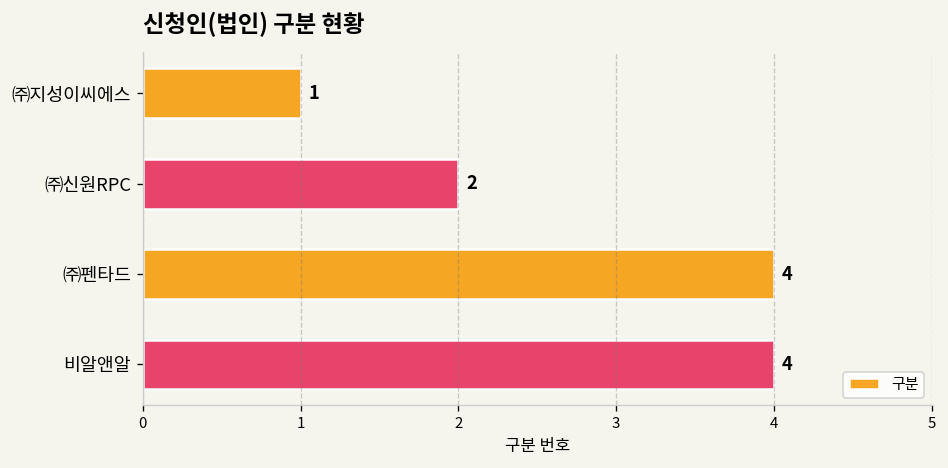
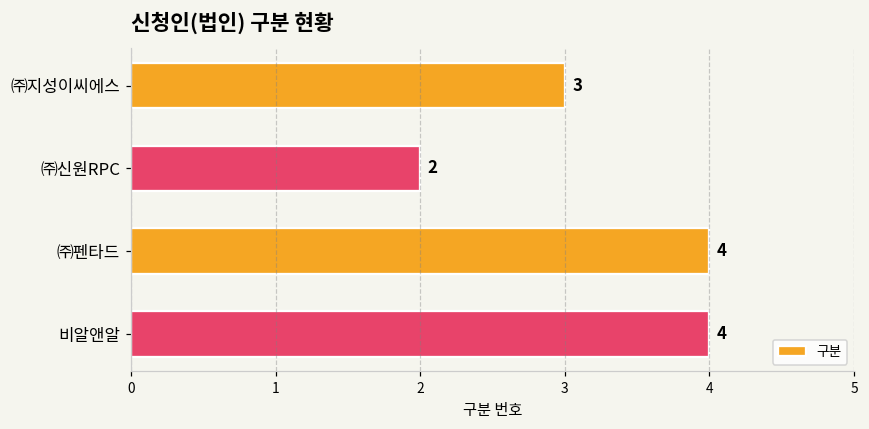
  {
-   "㈜지성이씨에스": 1,
+   "㈜지성이씨에스": 3,
    "㈜신원RPC": 2,
    "㈜펜타드": 4,
    "비알앤알": 4
  }
